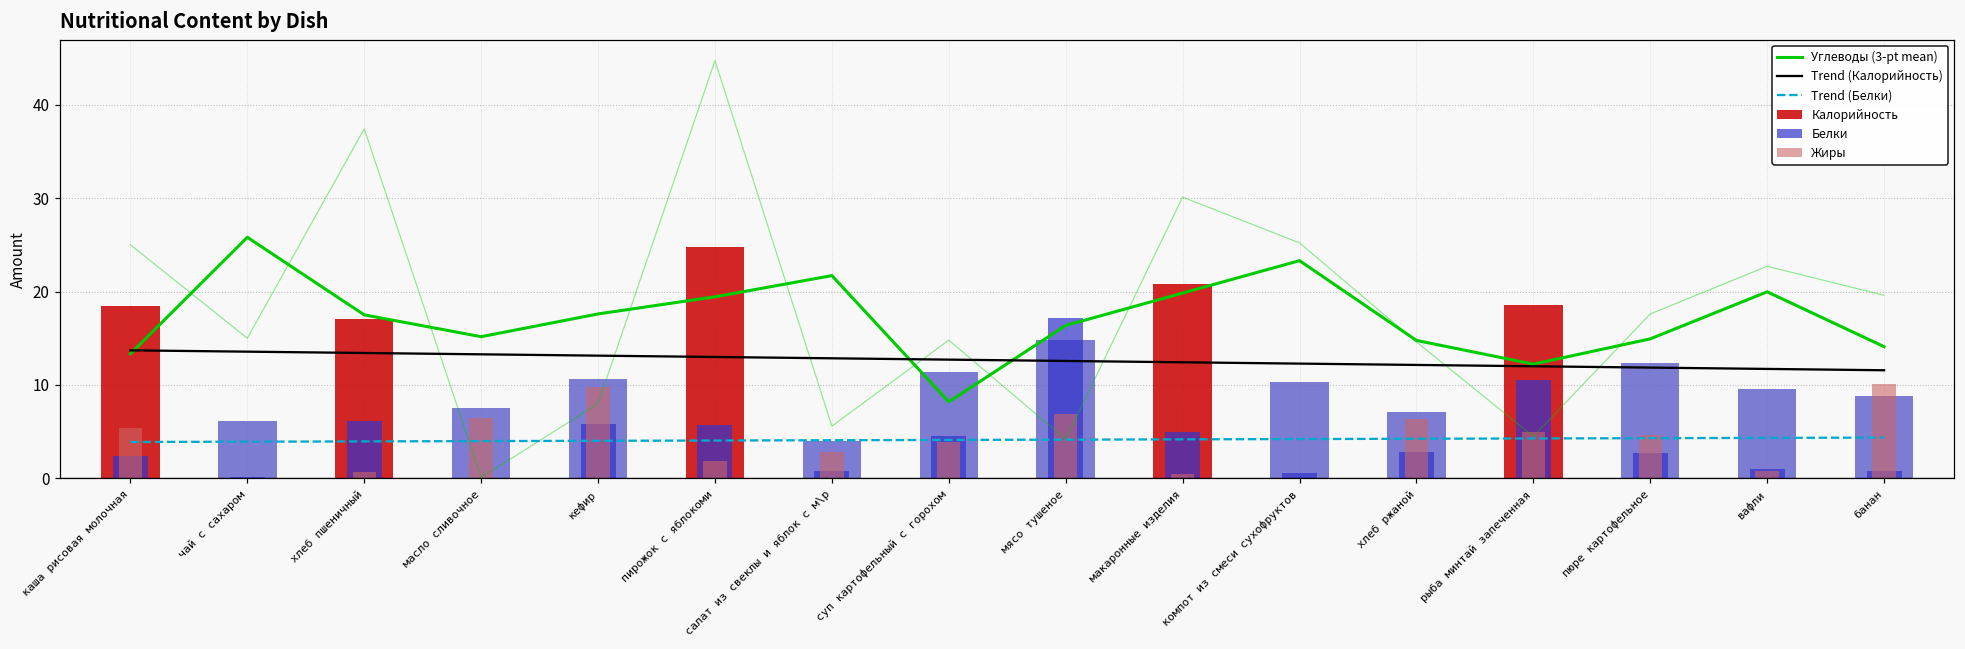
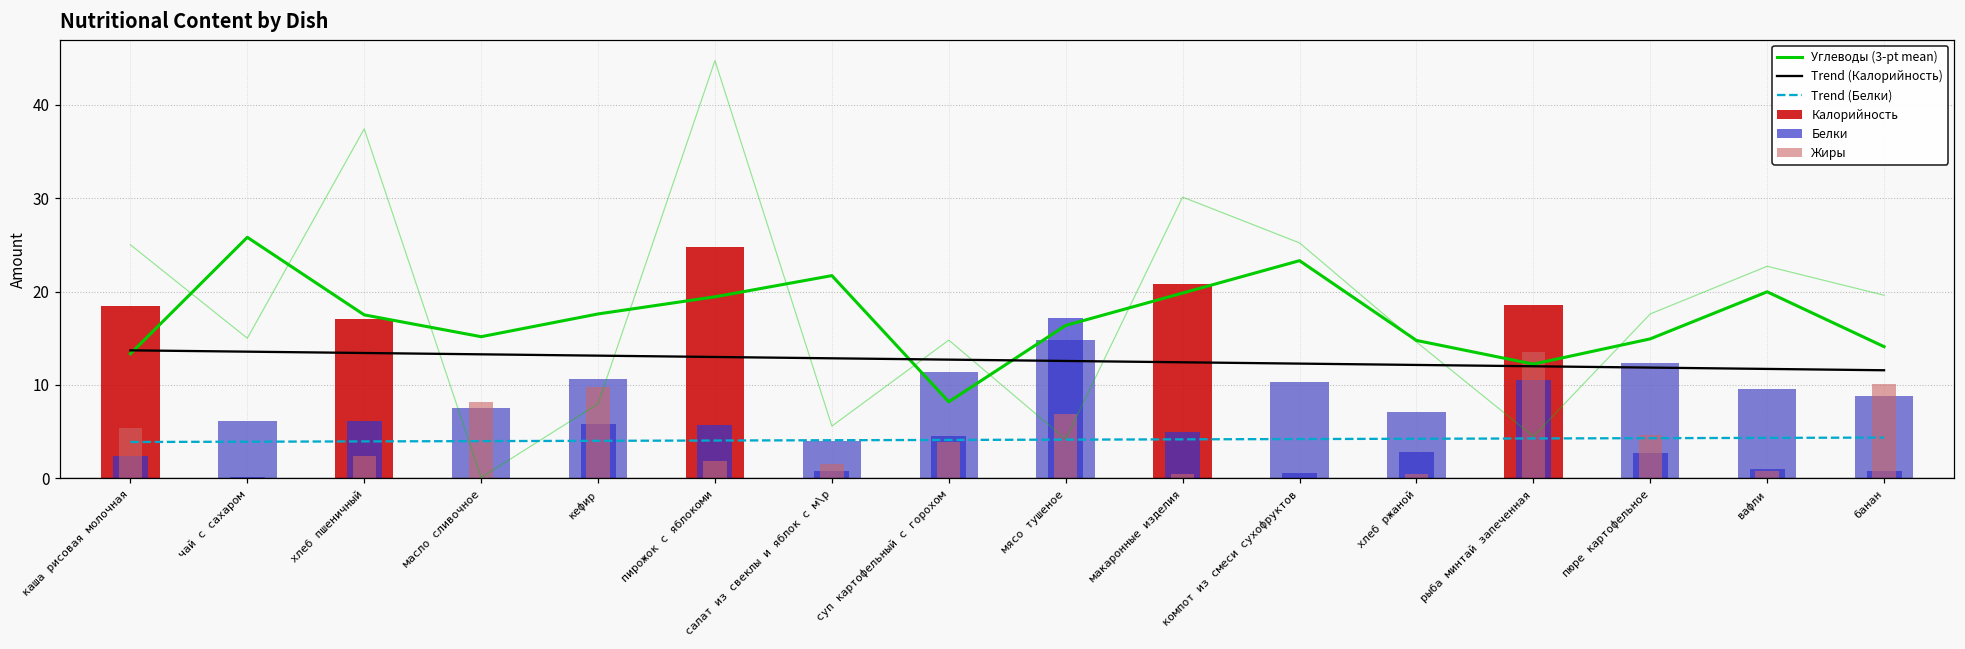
  {
    "Trend (Калорийность)": {
      "каша рисовая молочная": 14,
      "чай с сахаром": 14,
      "хлеб пшеничный": 13,
      "масло сливочное": 13,
      "кефир": 13,
      "пирожок с яблокоми": 13,
      "салат из свеклы и яблок с м\\р": 13,
      "суп картофельный с горохом": 13,
      "мясо тушеное": 13,
      "макаронные изделия": 12,
      "компот из смеси сухофруктов": 12,
      "хлеб ржаной": 12,
      "пюре картофельное": 12,
      "вафли": 12,
      "банан": 12
    },
    "Trend (Белки)": {
      "каша рисовая молочная": 4,
      "чай с сахаром": 4,
      "хлеб пшеничный": 4,
      "масло сливочное": 4,
      "кефир": 4,
      "пирожок с яблокоми": 4,
      "салат из свеклы и яблок с м\\р": 4,
      "суп картофельный с горохом": 4,
      "макаронные изделия": 4,
      "компот из смеси сухофруктов": 4,
      "хлеб ржаной": 4,
      "пюре картофельное": 4,
      "вафли": 4,
      "банан": 4
    },
    "Жиры": {
-     "хлеб пшеничный": 1,
-     "масло сливочное": 7,
-     "салат из свеклы и яблок с м\\р": 3,
+     "хлеб пшеничный": 2,
+     "масло сливочное": 8,
+     "салат из свеклы и яблок с м\\р": 2,
      "компот из смеси сухофруктов": 0,
-     "хлеб ржаной": 6,
-     "рыба минтай запеченная": 5,
+     "хлеб ржаной": 1,
+     "рыба минтай запеченная": 14,
      "банан": 10
    }
  }
